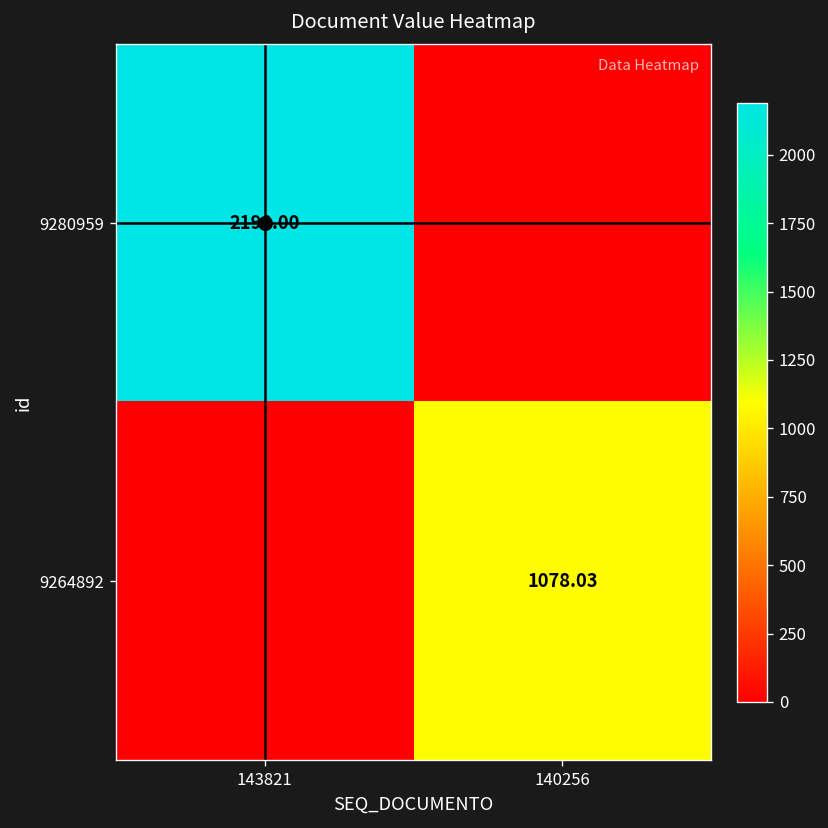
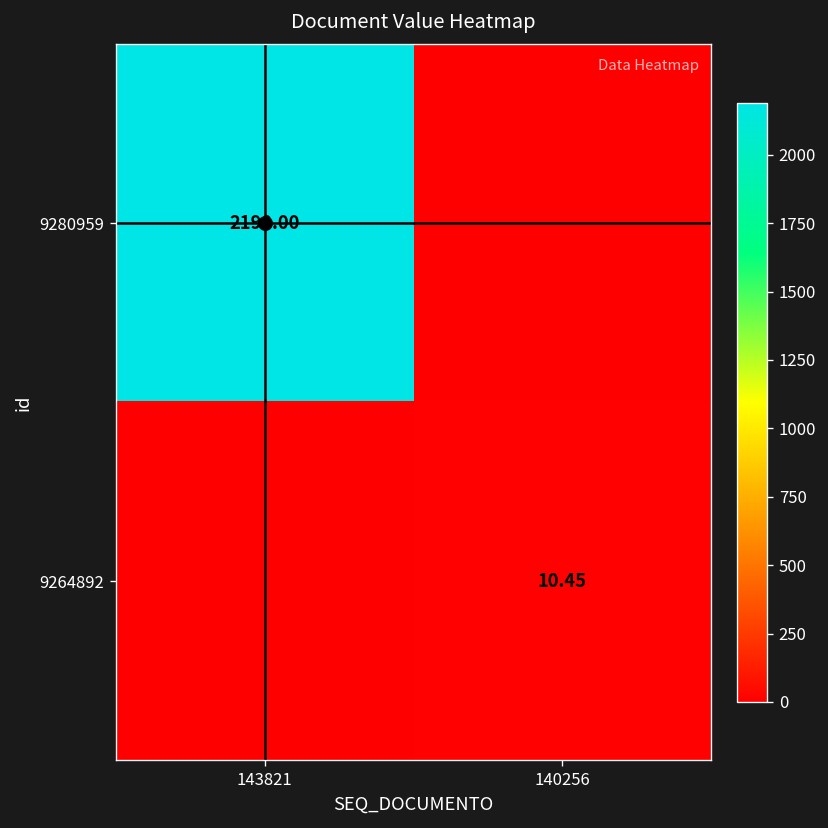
  {
    "9264892": {
-     "140256": 1078.03
+     "140256": 10.45
    }
  }
